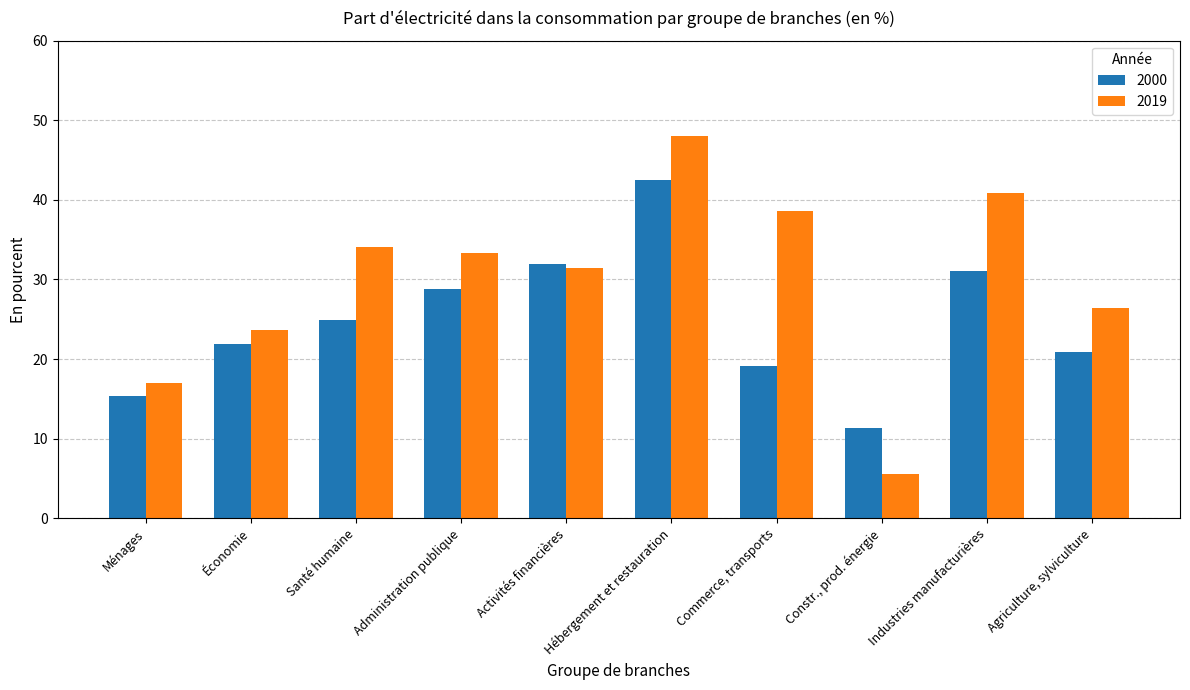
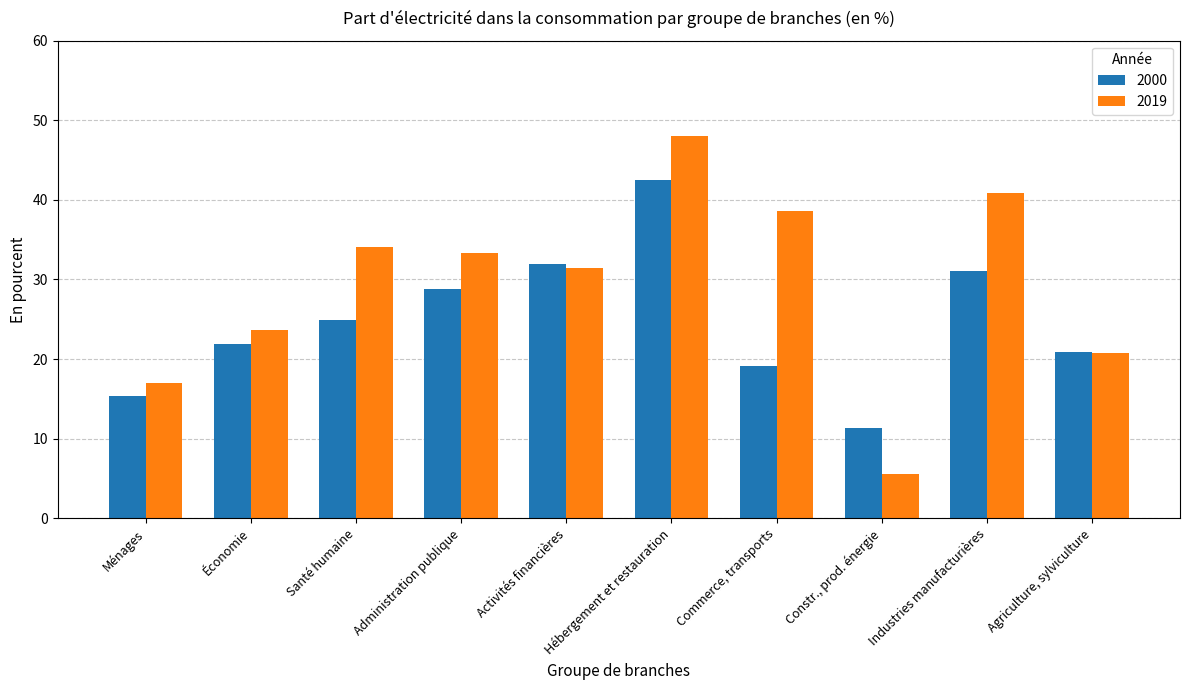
  {
    "2000": {
      "Ménages": 15,
      "Économie": 22,
      "Santé humaine": 25,
      "Administration publique": 29,
      "Activités financières": 32,
      "Hébergement et restauration": 43,
      "Commerce, transports": 19,
      "Constr., prod. énergie": 11,
      "Industries manufacturières": 31,
      "Agriculture, sylviculture": 21
    },
    "2019": {
      "Ménages": 17,
      "Économie": 24,
      "Santé humaine": 34,
      "Administration publique": 33,
      "Activités financières": 31,
      "Hébergement et restauration": 48,
      "Commerce, transports": 39,
      "Constr., prod. énergie": 5,
      "Industries manufacturières": 41,
-     "Agriculture, sylviculture": 26
+     "Agriculture, sylviculture": 21
    }
  }
